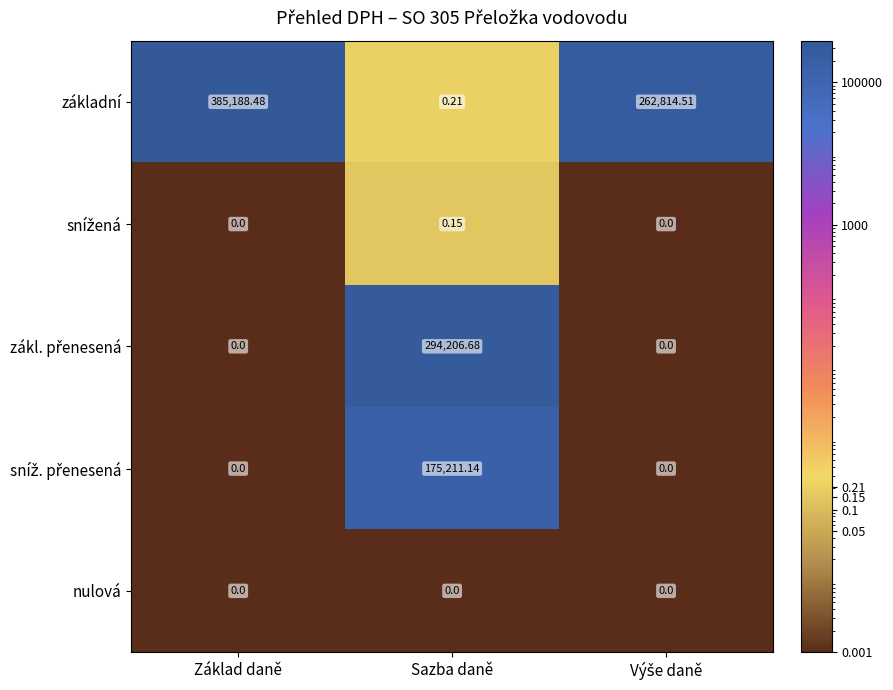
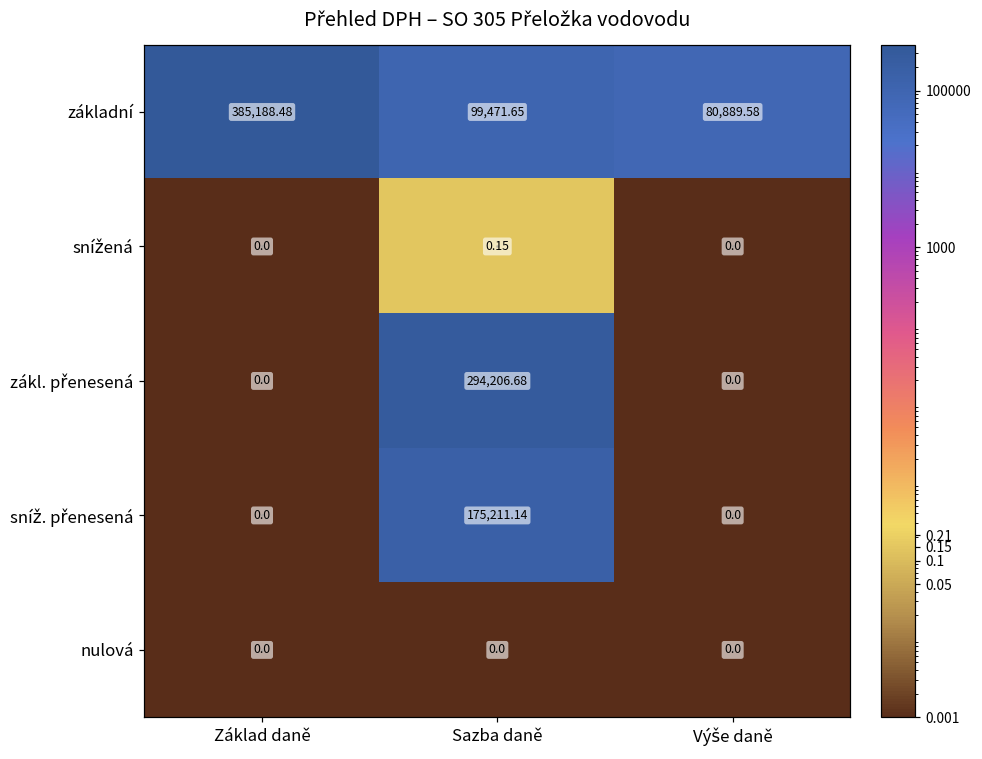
  {
    "základní": {
-     "Sazba daně": "0.21",
-     "Výše daně": "262,814.51"
+     "Sazba daně": "99,471.65",
+     "Výše daně": "80,889.58"
    }
  }
